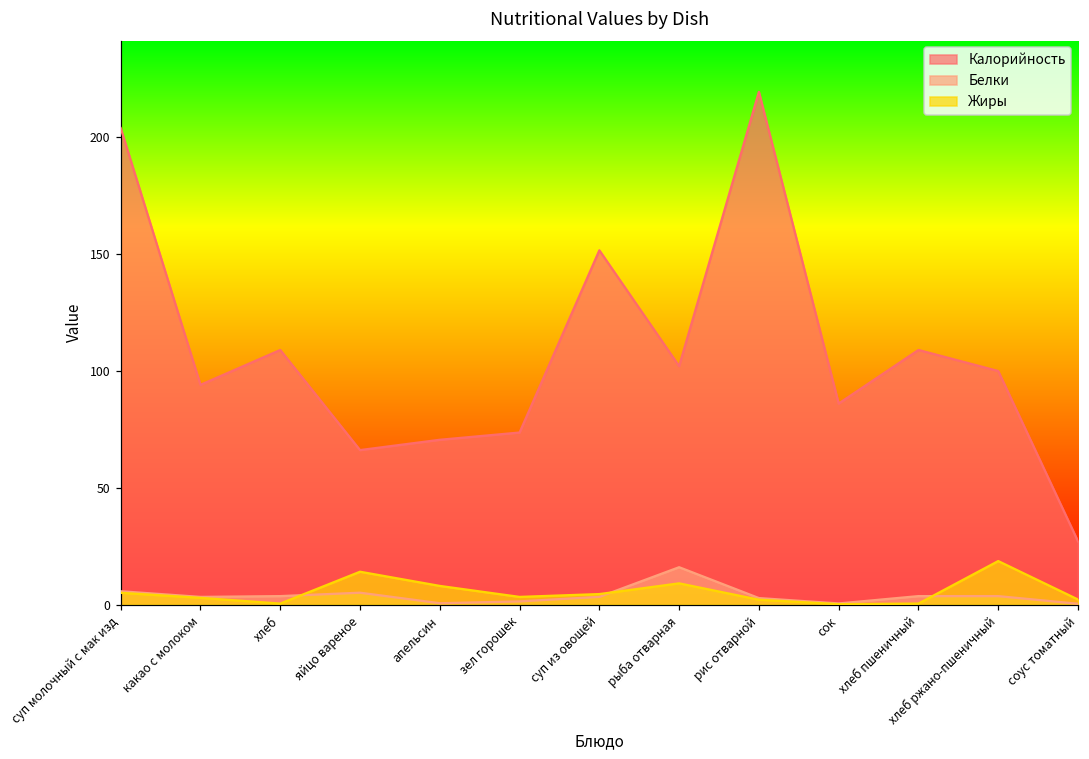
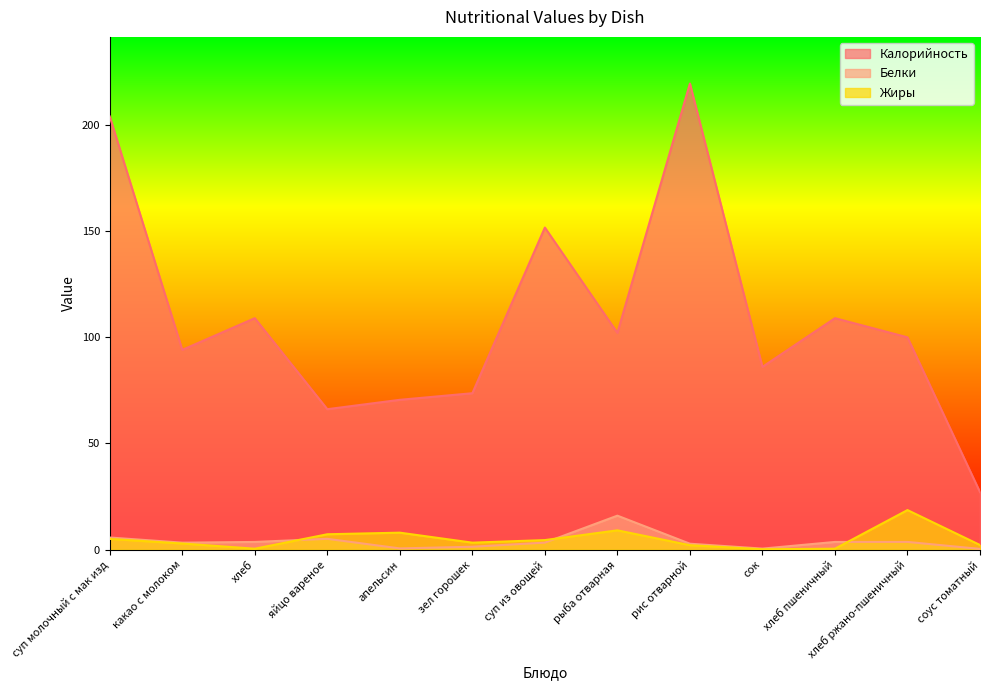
  {
    "Жиры": {
      "хлеб": 0,
-     "яйцо вареное": 14,
+     "яйцо вареное": 7,
      "апельсин": 8,
      "зел горошек": 3,
      "рыба отварная": 9,
      "хлеб пшеничный": 0,
      "хлеб ржано-пшеничный": 19,
      "соус томатный": 2
    }
  }
